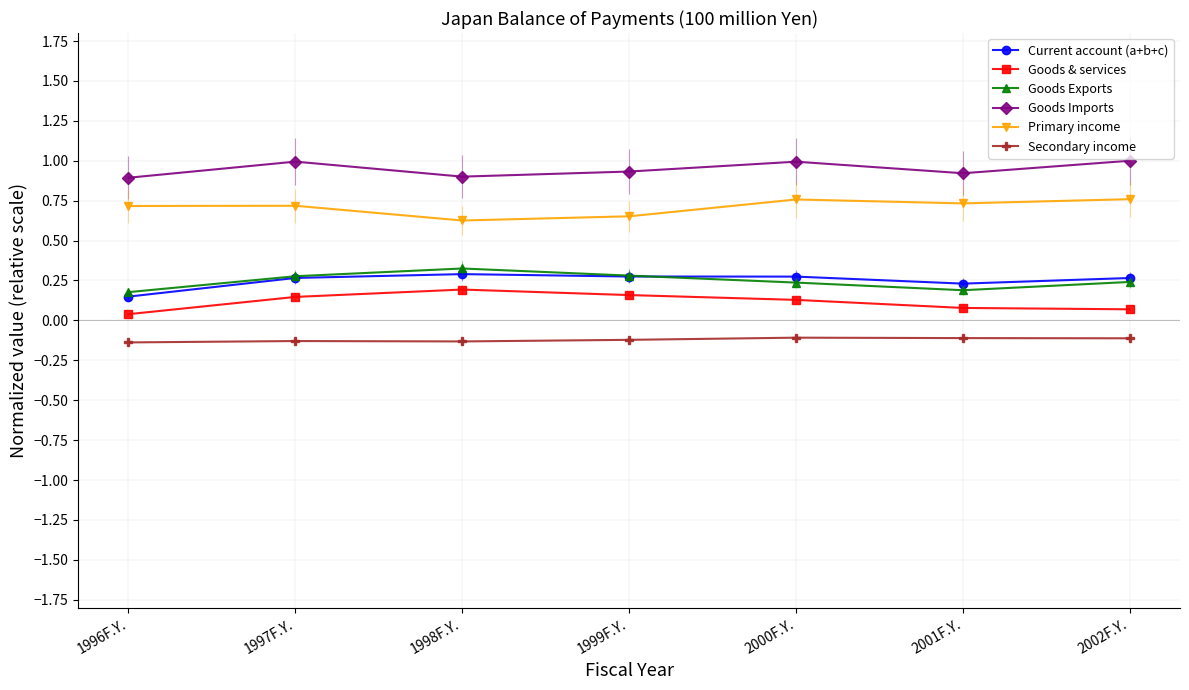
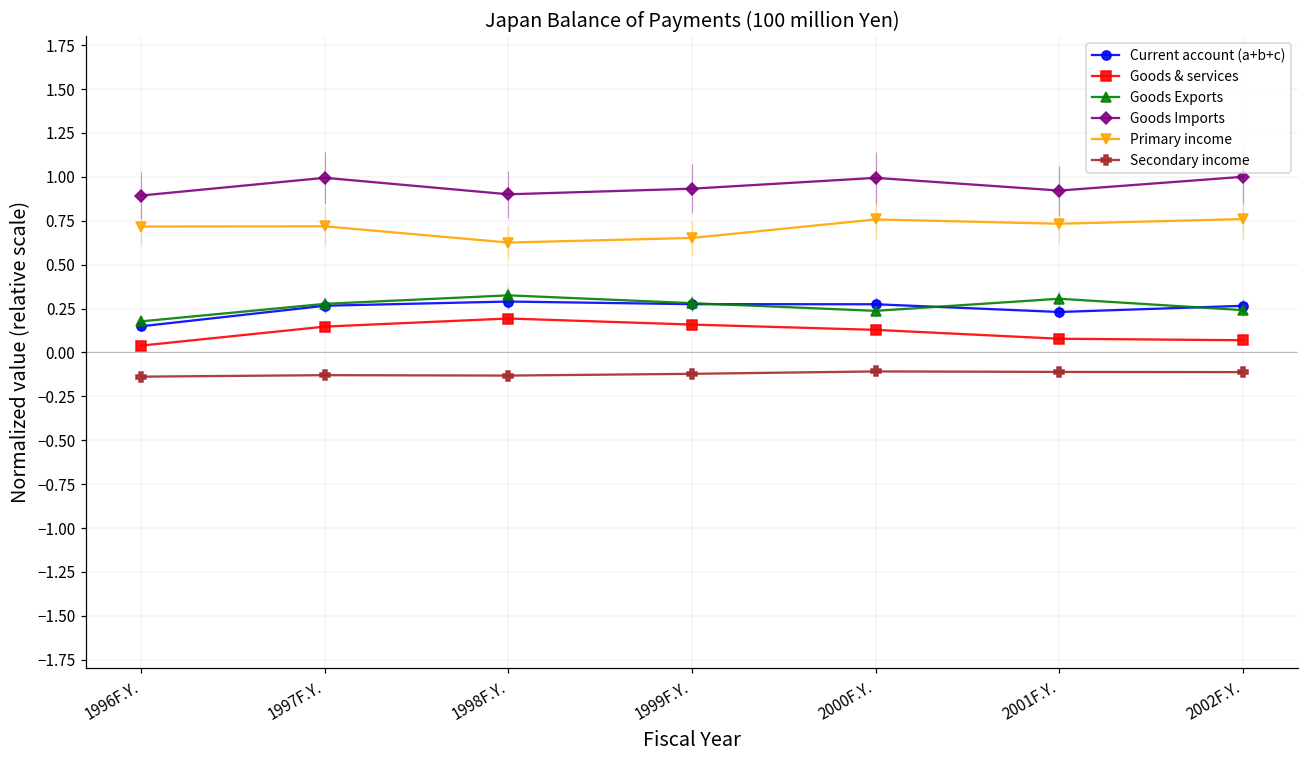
  {
    "Current account (a+b+c)": {
      "1996F.Y.": 0.15,
      "1998F.Y.": 0.29,
      "2000F.Y.": 0.27,
      "2001F.Y.": 0.23,
      "2002F.Y.": 0.27
    },
    "Goods & services": {
      "1996F.Y.": 0.04,
      "1997F.Y.": 0.15,
      "1998F.Y.": 0.19,
      "1999F.Y.": 0.16,
      "2000F.Y.": 0.13,
      "2001F.Y.": 0.08,
      "2002F.Y.": 0.07
    },
    "Goods Exports": {
      "1996F.Y.": 0.18,
      "1998F.Y.": 0.32,
      "2000F.Y.": 0.24,
-     "2001F.Y.": 0.19,
+     "2001F.Y.": 0.31,
      "2002F.Y.": 0.24
    },
    "Goods Imports": {
      "1996F.Y.": 0.89,
      "1997F.Y.": 0.99,
      "1998F.Y.": 0.90,
      "1999F.Y.": 0.93,
      "2000F.Y.": 0.99,
      "2001F.Y.": 0.92,
      "2002F.Y.": 1.00
    },
    "Primary income": {
      "1996F.Y.": 0.72,
      "1997F.Y.": 0.72,
      "1998F.Y.": 0.63,
      "1999F.Y.": 0.65,
      "2000F.Y.": 0.76,
      "2001F.Y.": 0.73,
      "2002F.Y.": 0.76
    },
    "Secondary income": {
      "1996F.Y.": -0.14,
      "1997F.Y.": -0.13,
      "1998F.Y.": -0.13,
      "1999F.Y.": -0.12,
      "2000F.Y.": -0.11,
      "2001F.Y.": -0.11,
      "2002F.Y.": -0.11
    }
  }
